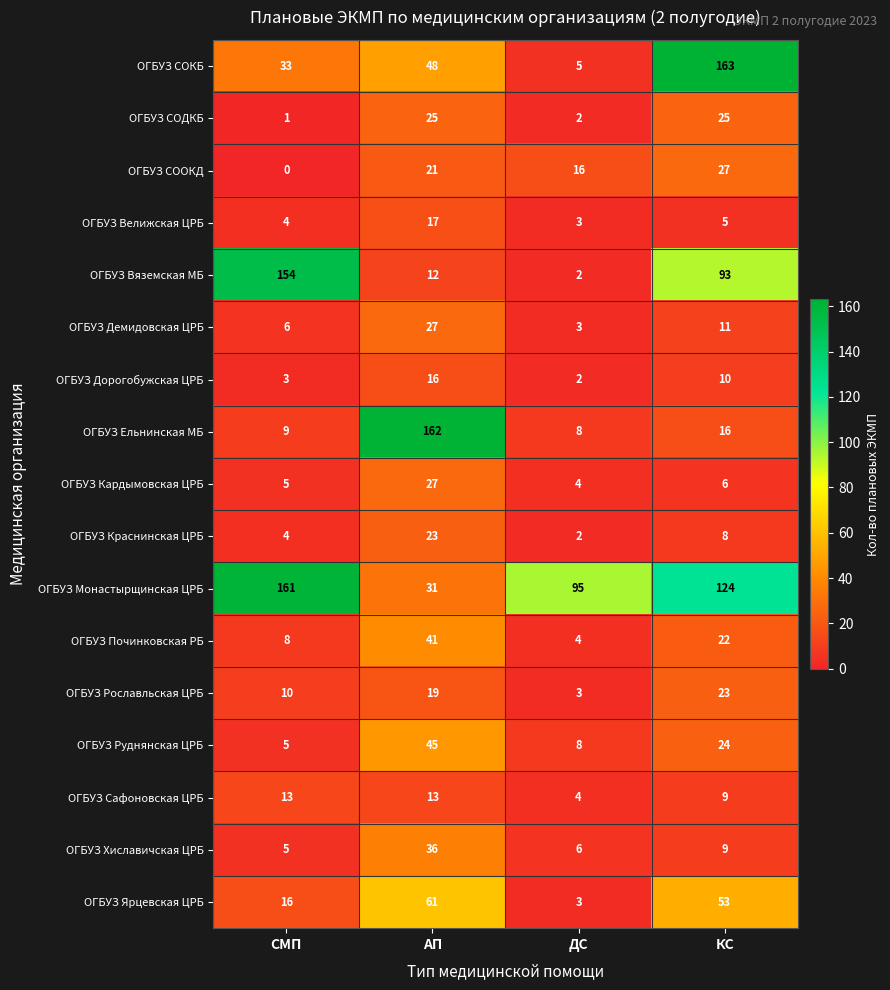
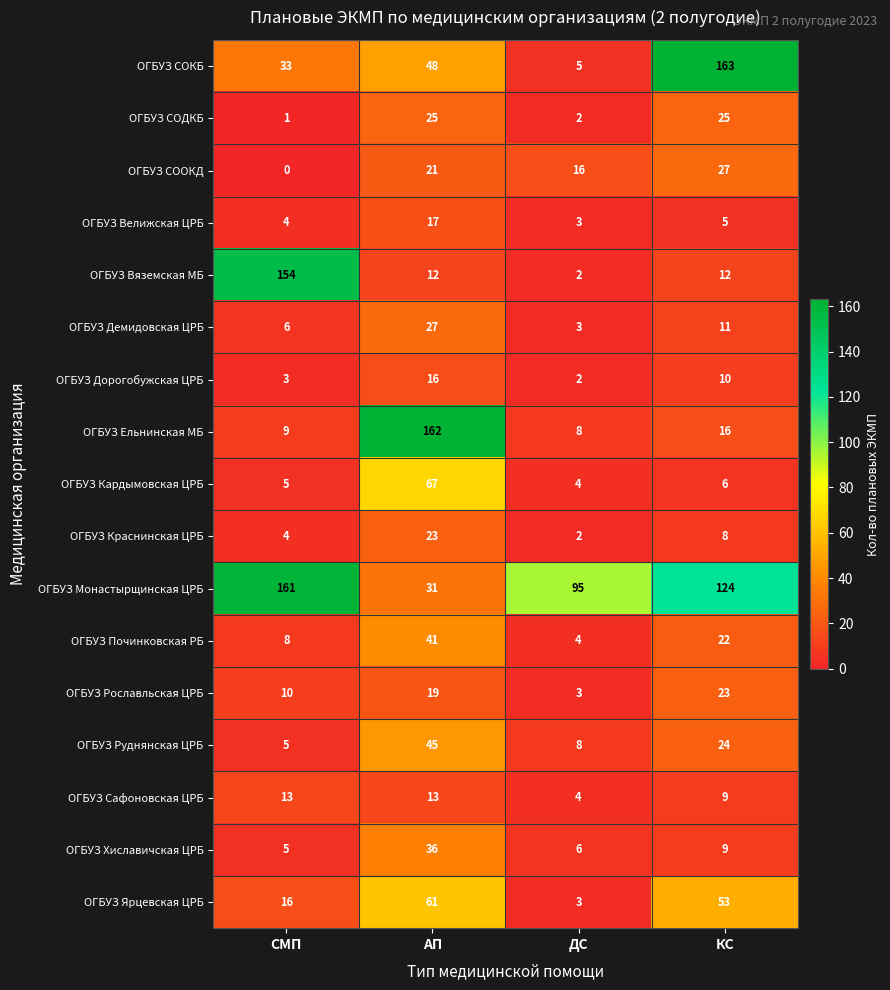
  {
    "ОГБУЗ СОКБ": {
      "СМП": 33,
      "АП": 48,
      "ДС": 5,
      "КС": 163
    },
    "ОГБУЗ СОДКБ": {
      "СМП": 1,
      "АП": 25,
      "ДС": 2,
      "КС": 25
    },
    "ОГБУЗ СООКД": {
      "СМП": 0,
      "АП": 21,
      "ДС": 16,
      "КС": 27
    },
    "ОГБУЗ Велижская ЦРБ": {
      "СМП": 4,
      "АП": 17,
      "ДС": 3,
      "КС": 5
    },
    "ОГБУЗ Вяземская МБ": {
      "СМП": 154,
      "АП": 12,
      "ДС": 2,
-     "КС": 93
+     "КС": 12
    },
    "ОГБУЗ Демидовская ЦРБ": {
      "СМП": 6,
      "АП": 27,
      "ДС": 3,
      "КС": 11
    },
    "ОГБУЗ Дорогобужская ЦРБ": {
      "СМП": 3,
      "АП": 16,
      "ДС": 2,
      "КС": 10
    },
    "ОГБУЗ Ельнинская МБ": {
      "СМП": 9,
      "АП": 162,
      "ДС": 8,
      "КС": 16
    },
    "ОГБУЗ Кардымовская ЦРБ": {
      "СМП": 5,
-     "АП": 27,
+     "АП": 67,
      "ДС": 4,
      "КС": 6
    },
    "ОГБУЗ Краснинская ЦРБ": {
      "СМП": 4,
      "АП": 23,
      "ДС": 2,
      "КС": 8
    },
    "ОГБУЗ Монастырщинская ЦРБ": {
      "СМП": 161,
      "АП": 31,
      "ДС": 95,
      "КС": 124
    },
    "ОГБУЗ Починковская РБ": {
      "СМП": 8,
      "АП": 41,
      "ДС": 4,
      "КС": 22
    },
    "ОГБУЗ Рославльская ЦРБ": {
      "СМП": 10,
      "АП": 19,
      "ДС": 3,
      "КС": 23
    },
    "ОГБУЗ Руднянская ЦРБ": {
      "СМП": 5,
      "АП": 45,
      "ДС": 8,
      "КС": 24
    },
    "ОГБУЗ Сафоновская ЦРБ": {
      "СМП": 13,
      "АП": 13,
      "ДС": 4,
      "КС": 9
    },
    "ОГБУЗ Хиславичская ЦРБ": {
      "СМП": 5,
      "АП": 36,
      "ДС": 6,
      "КС": 9
    },
    "ОГБУЗ Ярцевская ЦРБ": {
      "СМП": 16,
      "АП": 61,
      "ДС": 3,
      "КС": 53
    }
  }
